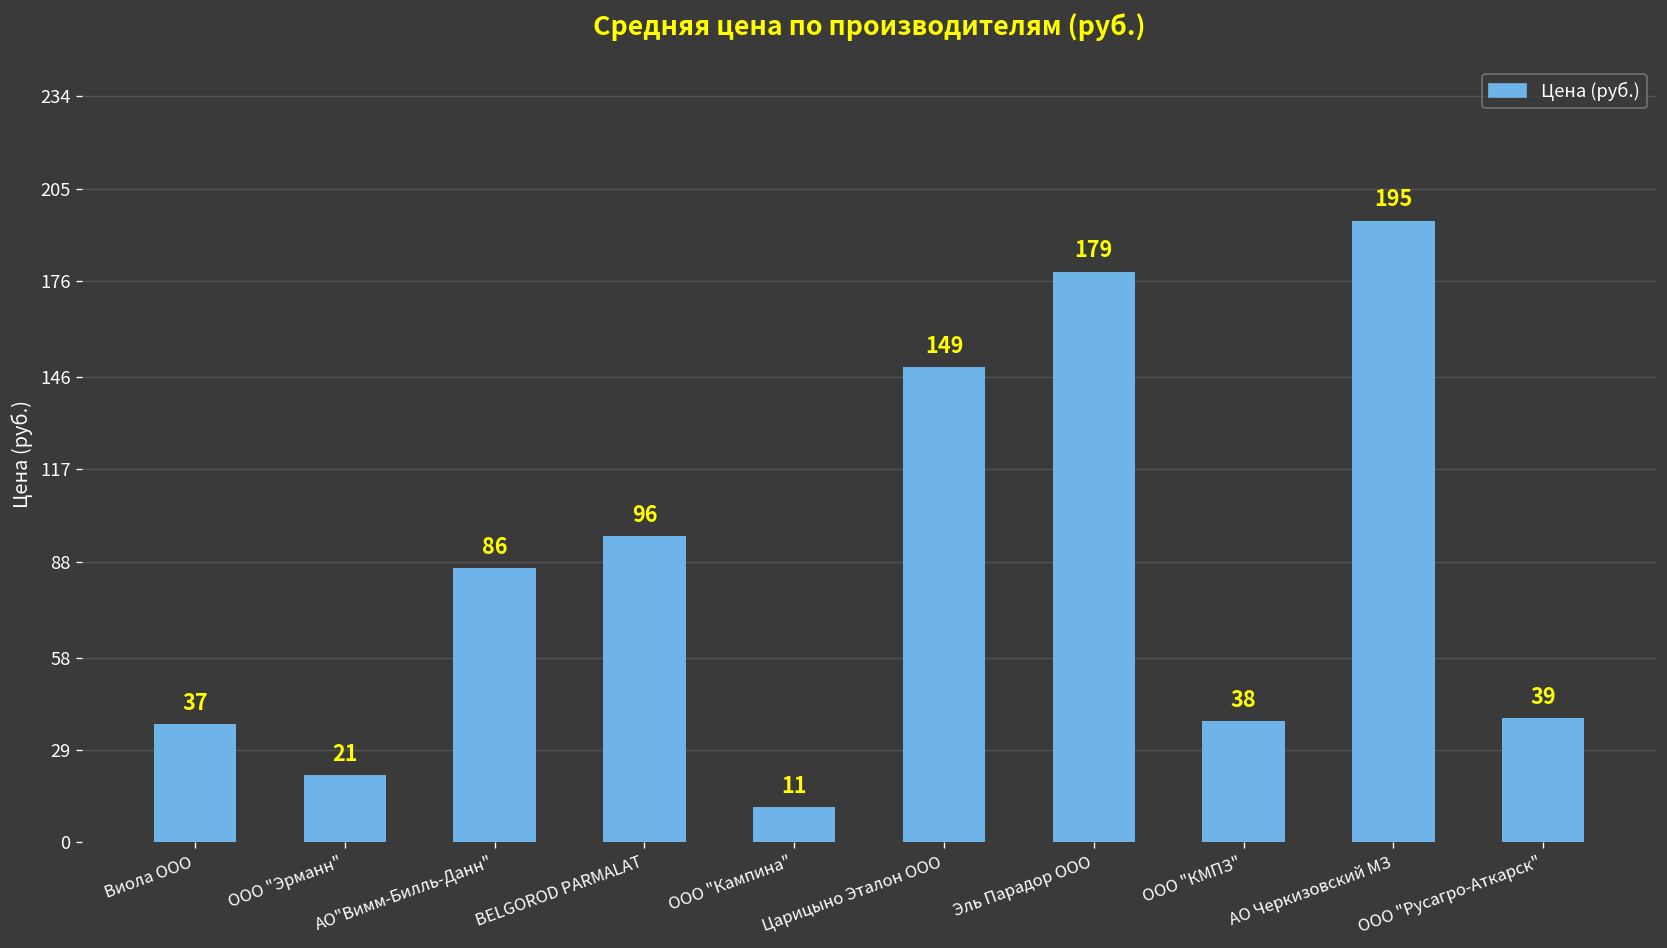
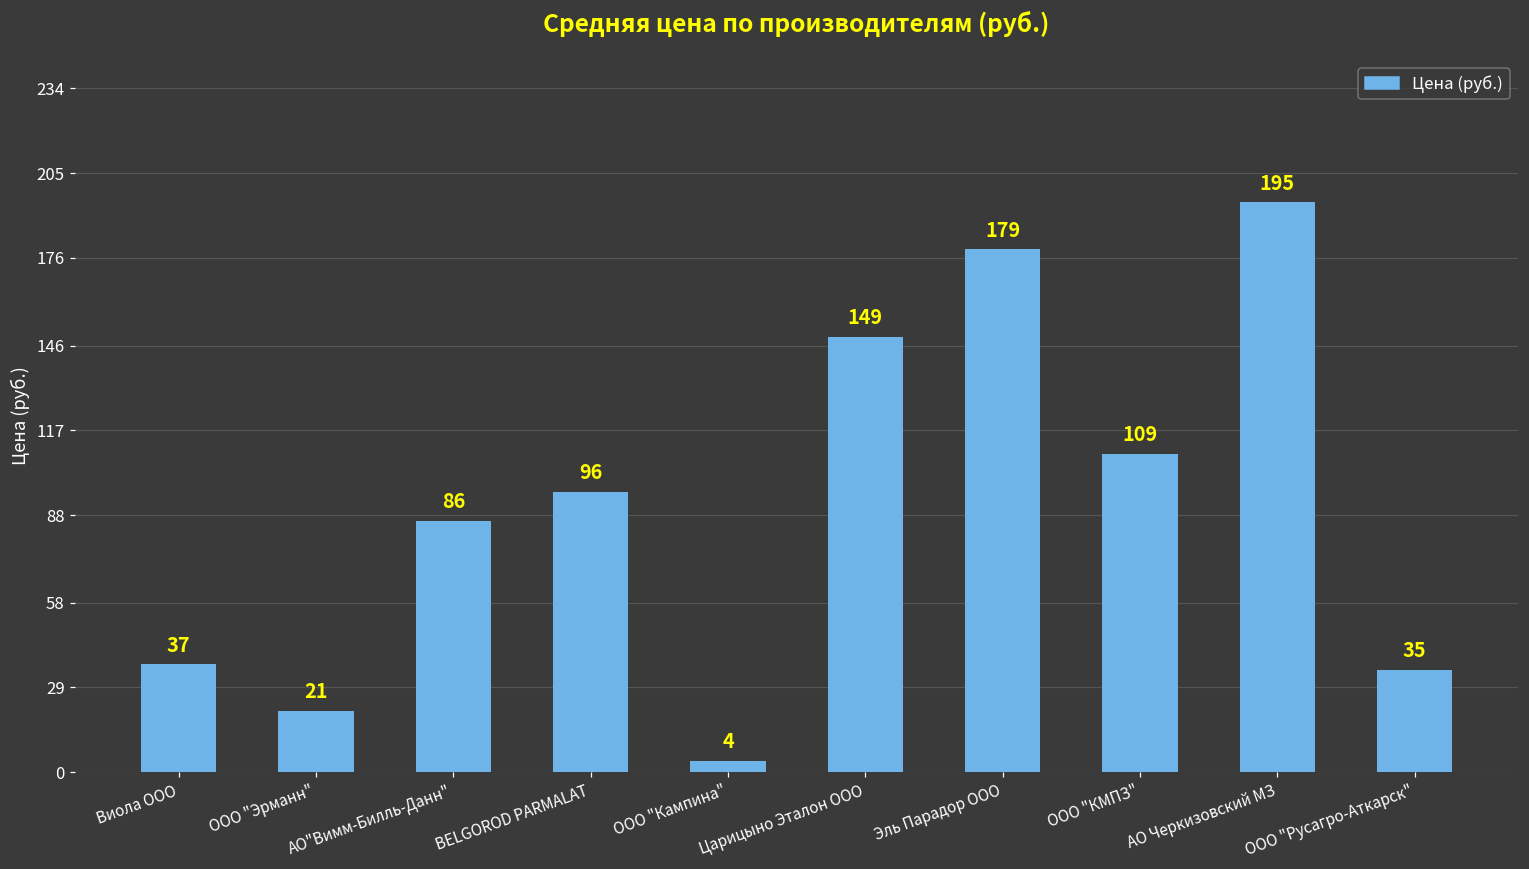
  {
    "Виола ООО": 37,
    "ООО \"Эрманн\"": 21,
    "АО\"Вимм-Билль-Данн\"": 86,
    "BELGOROD PARMALAT": 96,
-   "ООО \"Кампина\"": 11,
+   "ООО \"Кампина\"": 4,
    "Царицыно Эталон ООО": 149,
    "Эль Парадор ООО": 179,
-   "ООО \"КМПЗ\"": 38,
+   "ООО \"КМПЗ\"": 109,
    "АО Черкизовский МЗ": 195,
-   "ООО \"Русагро-Аткарск\"": 39
+   "ООО \"Русагро-Аткарск\"": 35
  }
